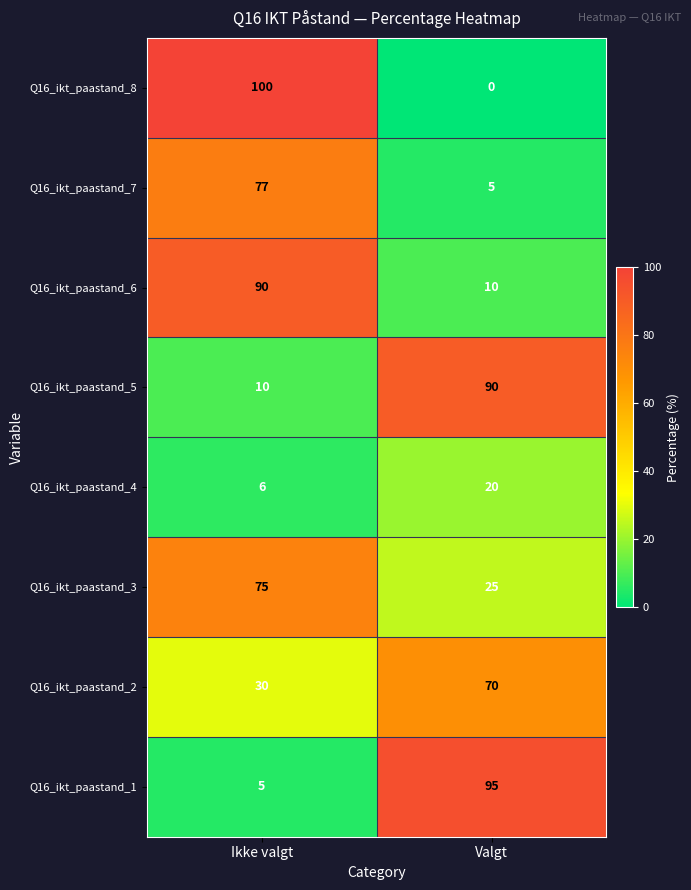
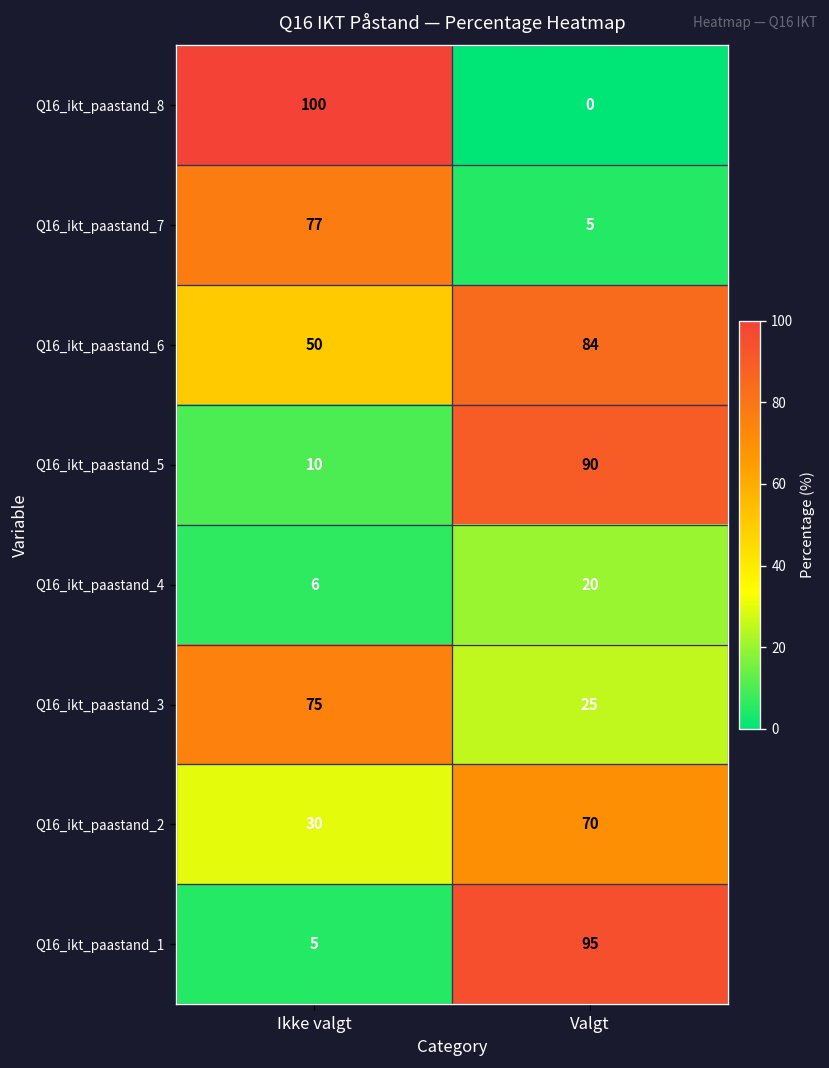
  {
    "Q16_ikt_paastand_8": {
      "Ikke valgt": 100,
      "Valgt": 0
    },
    "Q16_ikt_paastand_7": {
      "Ikke valgt": 77,
      "Valgt": 5
    },
    "Q16_ikt_paastand_6": {
-     "Ikke valgt": 90,
-     "Valgt": 10
+     "Ikke valgt": 50,
+     "Valgt": 84
    },
    "Q16_ikt_paastand_5": {
      "Ikke valgt": 10,
      "Valgt": 90
    },
    "Q16_ikt_paastand_4": {
      "Ikke valgt": 6,
      "Valgt": 20
    },
    "Q16_ikt_paastand_3": {
      "Ikke valgt": 75,
      "Valgt": 25
    },
    "Q16_ikt_paastand_2": {
      "Ikke valgt": 30,
      "Valgt": 70
    },
    "Q16_ikt_paastand_1": {
      "Ikke valgt": 5,
      "Valgt": 95
    }
  }
